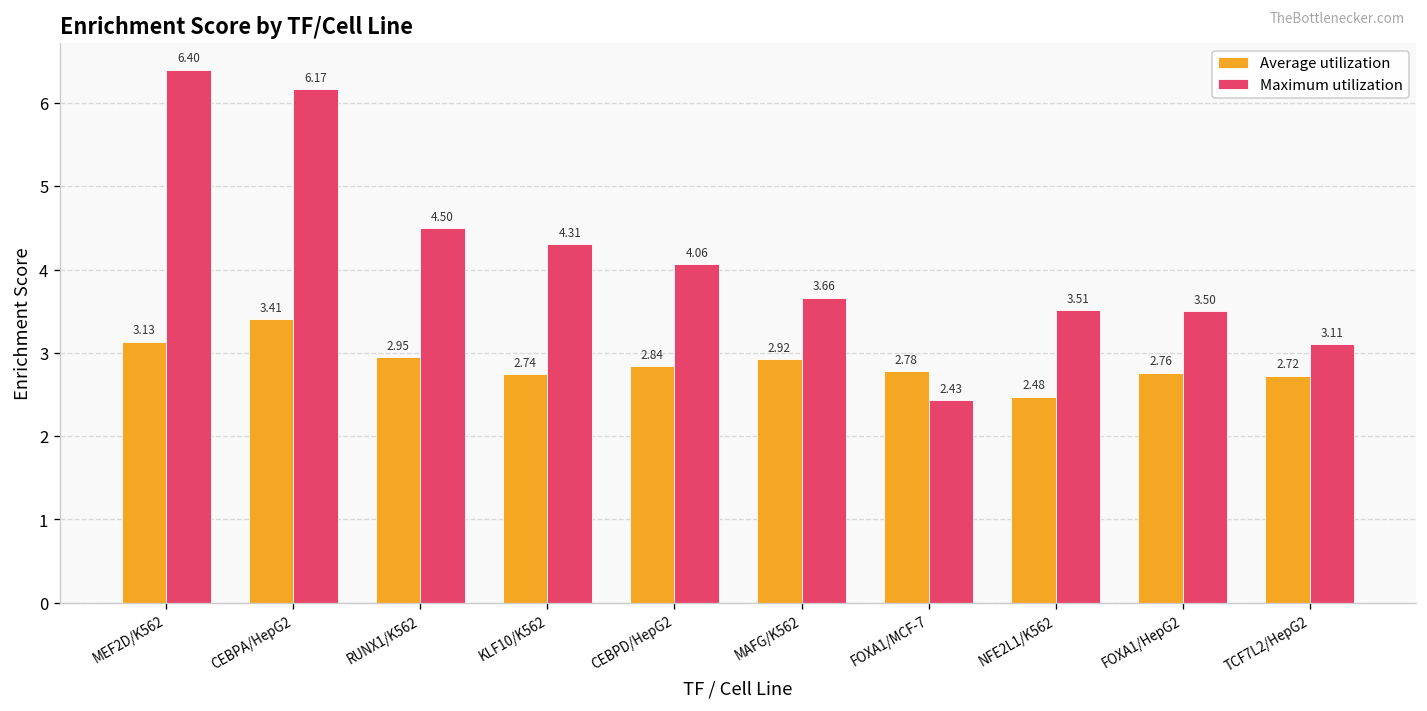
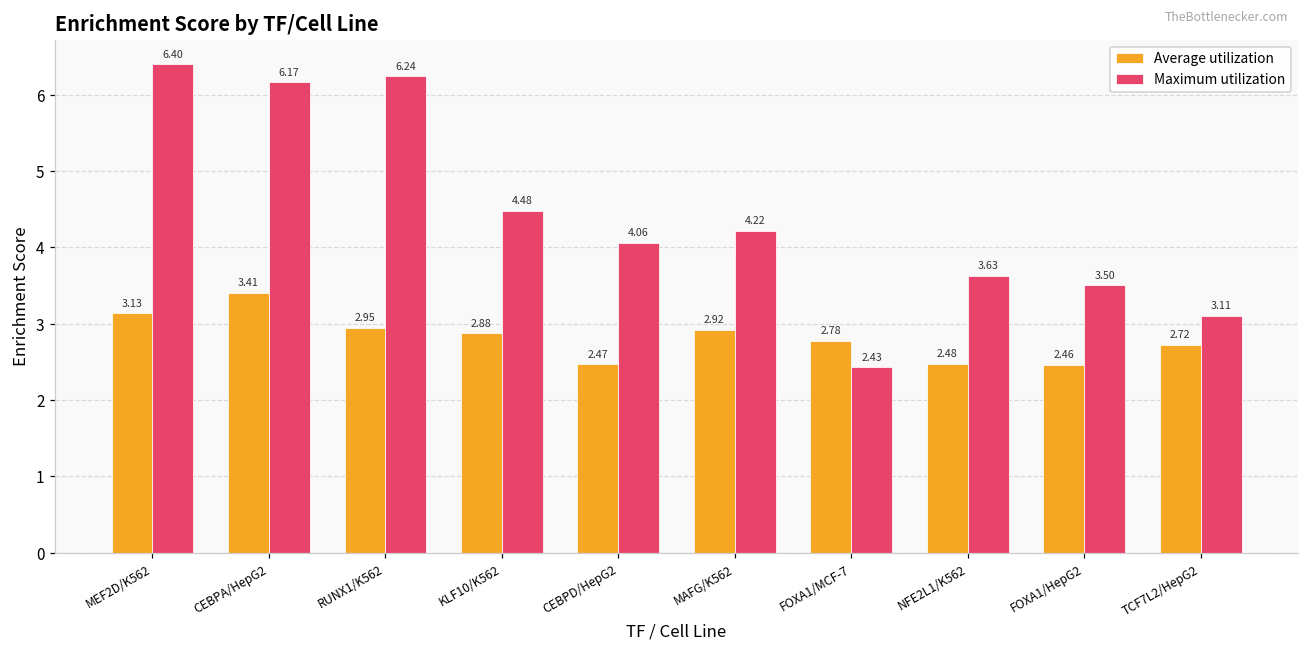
  {
    "Average utilization": {
      "MEF2D/K562": 3.13,
      "CEBPA/HepG2": 3.41,
      "RUNX1/K562": 2.95,
-     "KLF10/K562": 2.74,
-     "CEBPD/HepG2": 2.84,
+     "KLF10/K562": 2.88,
+     "CEBPD/HepG2": 2.47,
      "MAFG/K562": 2.92,
      "FOXA1/MCF-7": 2.78,
      "NFE2L1/K562": 2.48,
-     "FOXA1/HepG2": 2.76,
+     "FOXA1/HepG2": 2.46,
      "TCF7L2/HepG2": 2.72
    },
    "Maximum utilization": {
      "MEF2D/K562": 6.40,
      "CEBPA/HepG2": 6.17,
-     "RUNX1/K562": 4.50,
-     "KLF10/K562": 4.31,
+     "RUNX1/K562": 6.24,
+     "KLF10/K562": 4.48,
      "CEBPD/HepG2": 4.06,
-     "MAFG/K562": 3.66,
+     "MAFG/K562": 4.22,
      "FOXA1/MCF-7": 2.43,
-     "NFE2L1/K562": 3.51,
+     "NFE2L1/K562": 3.63,
      "FOXA1/HepG2": 3.50,
      "TCF7L2/HepG2": 3.11
    }
  }
